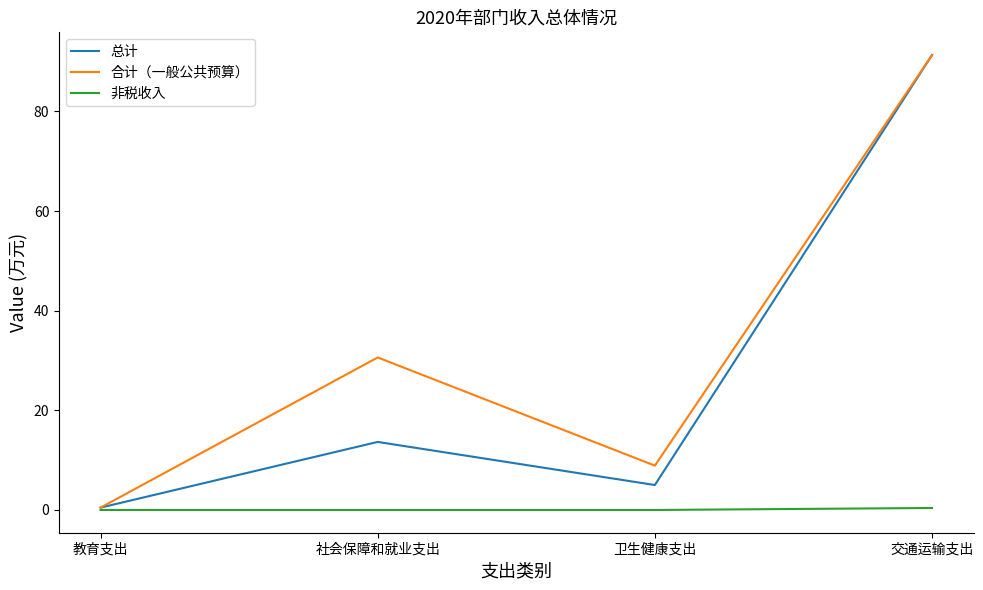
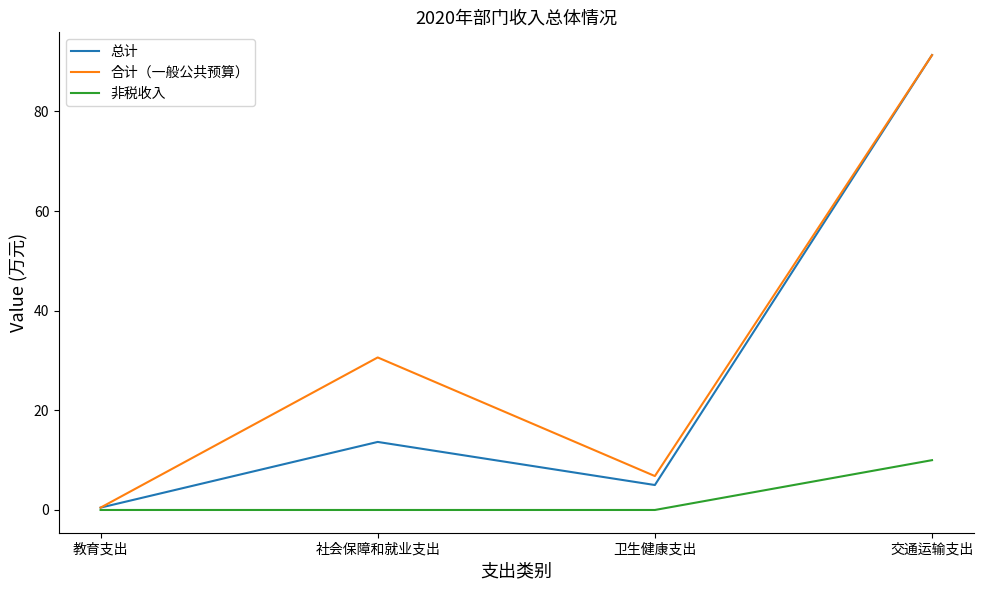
  {
    "总计": {
      "社会保障和就业支出": 14,
      "卫生健康支出": 5
    },
    "合计（一般公共预算）": {
      "社会保障和就业支出": 31,
-     "卫生健康支出": 9
+     "卫生健康支出": 7
    },
    "非税收入": {
      "社会保障和就业支出": 0,
      "卫生健康支出": 0,
-     "交通运输支出": 0
+     "交通运输支出": 10
    }
  }
